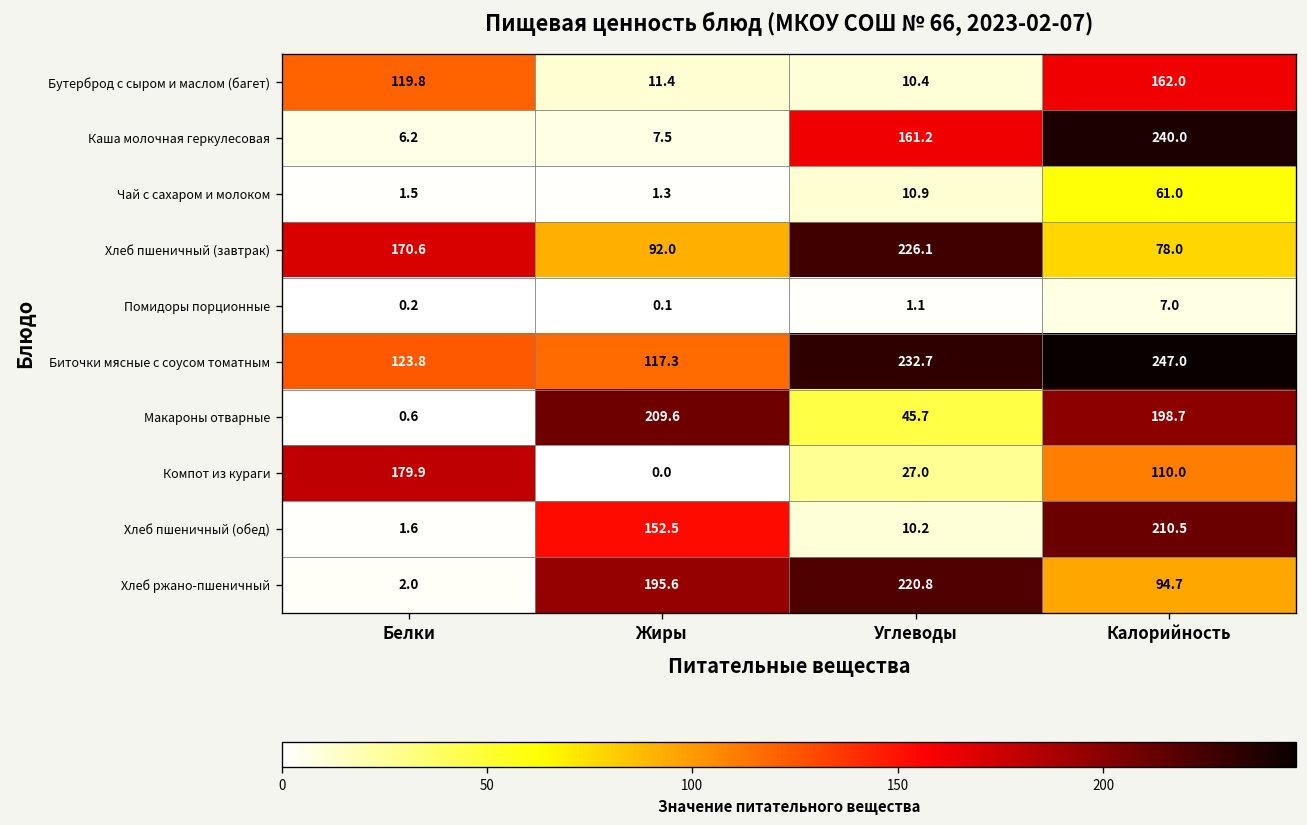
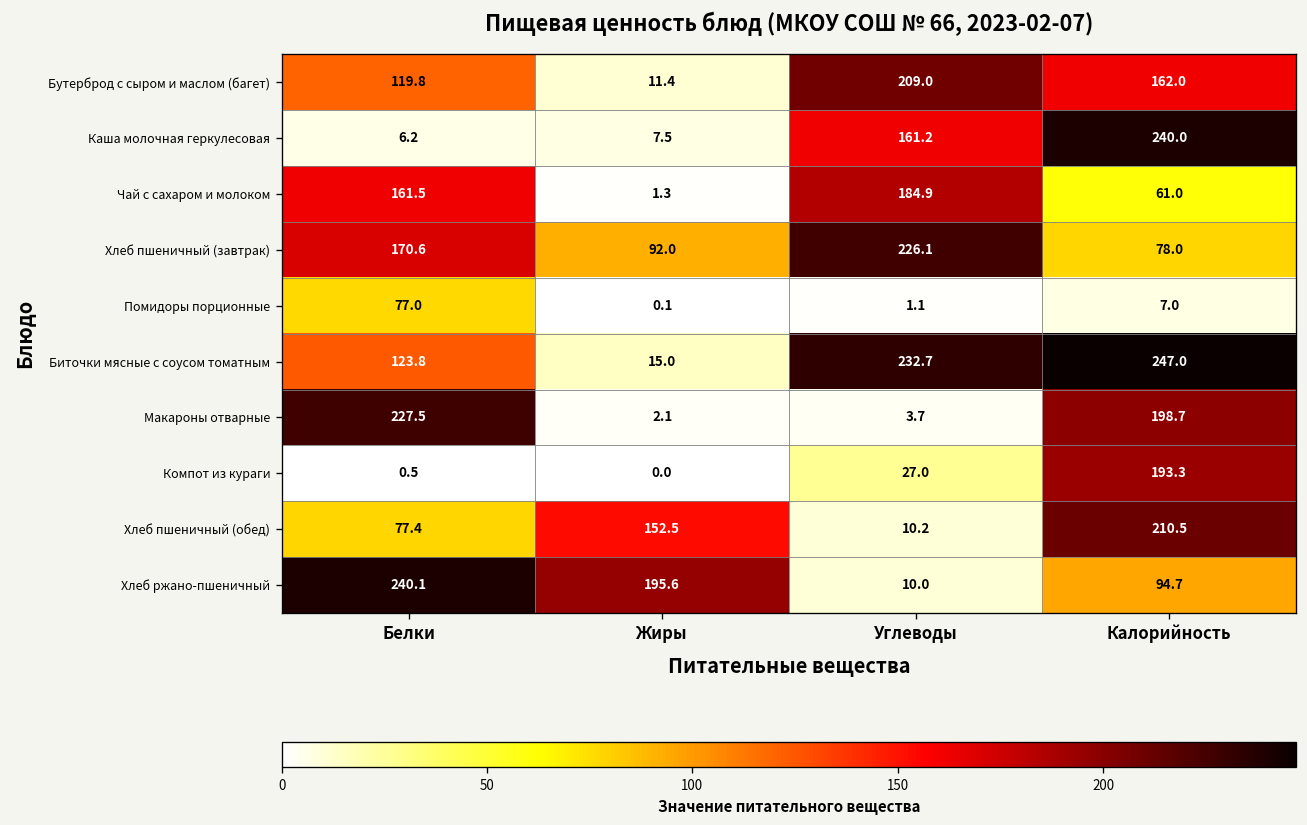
  {
    "Бутерброд с сыром и маслом (багет)": {
      "Белки": 119.8,
      "Жиры": 11.4,
-     "Углеводы": 10.4,
+     "Углеводы": 209.0,
      "Калорийность": 162.0
    },
    "Каша молочная геркулесовая": {
      "Белки": 6.2,
      "Жиры": 7.5,
      "Углеводы": 161.2,
      "Калорийность": 240.0
    },
    "Чай с сахаром и молоком": {
-     "Белки": 1.5,
+     "Белки": 161.5,
      "Жиры": 1.3,
-     "Углеводы": 10.9,
+     "Углеводы": 184.9,
      "Калорийность": 61.0
    },
    "Хлеб пшеничный (завтрак)": {
      "Белки": 170.6,
      "Жиры": 92.0,
      "Углеводы": 226.1,
      "Калорийность": 78.0
    },
    "Помидоры порционные": {
-     "Белки": 0.2,
+     "Белки": 77.0,
      "Жиры": 0.1,
      "Углеводы": 1.1,
      "Калорийность": 7.0
    },
    "Биточки мясные с соусом томатным": {
      "Белки": 123.8,
-     "Жиры": 117.3,
+     "Жиры": 15.0,
      "Углеводы": 232.7,
      "Калорийность": 247.0
    },
    "Макароны отварные": {
-     "Белки": 0.6,
-     "Жиры": 209.6,
-     "Углеводы": 45.7,
+     "Белки": 227.5,
+     "Жиры": 2.1,
+     "Углеводы": 3.7,
      "Калорийность": 198.7
    },
    "Компот из кураги": {
-     "Белки": 179.9,
+     "Белки": 0.5,
      "Жиры": 0.0,
      "Углеводы": 27.0,
-     "Калорийность": 110.0
+     "Калорийность": 193.3
    },
    "Хлеб пшеничный (обед)": {
-     "Белки": 1.6,
+     "Белки": 77.4,
      "Жиры": 152.5,
      "Углеводы": 10.2,
      "Калорийность": 210.5
    },
    "Хлеб ржано-пшеничный": {
-     "Белки": 2.0,
+     "Белки": 240.1,
      "Жиры": 195.6,
-     "Углеводы": 220.8,
+     "Углеводы": 10.0,
      "Калорийность": 94.7
    }
  }
